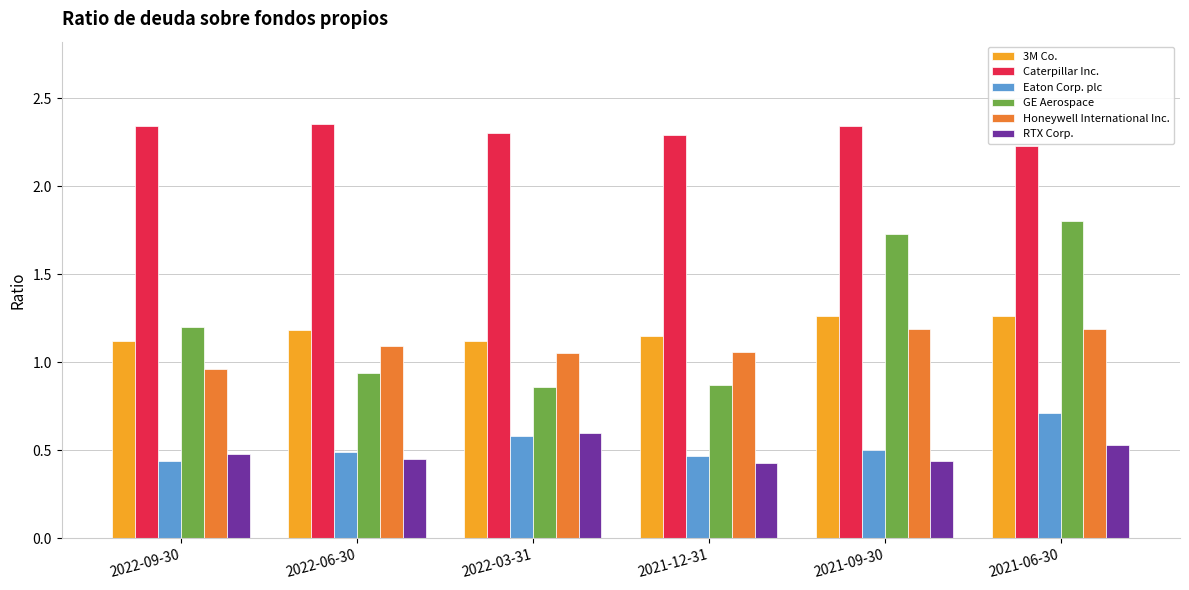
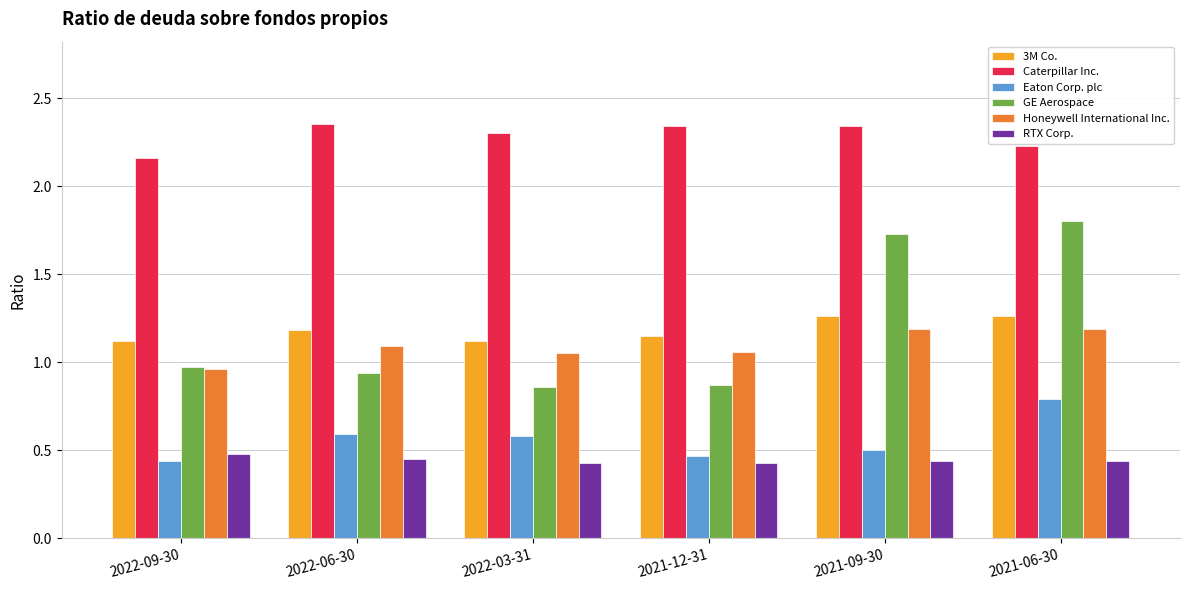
  {
    "Caterpillar Inc.": {
-     "2022-09-30": 2.34,
+     "2022-09-30": 2.16,
      "2022-06-30": 2.35,
      "2022-03-31": 2.30,
-     "2021-12-31": 2.29,
+     "2021-12-31": 2.34,
      "2021-09-30": 2.34,
      "2021-06-30": 2.23
    },
    "Eaton Corp. plc": {
      "2022-09-30": 0.44,
-     "2022-06-30": 0.49,
+     "2022-06-30": 0.59,
      "2022-03-31": 0.58,
      "2021-12-31": 0.47,
      "2021-09-30": 0.50,
-     "2021-06-30": 0.71
+     "2021-06-30": 0.79
    },
    "GE Aerospace": {
-     "2022-09-30": 1.20,
+     "2022-09-30": 0.97,
      "2022-06-30": 0.94,
      "2022-03-31": 0.86,
      "2021-12-31": 0.87,
      "2021-09-30": 1.73,
      "2021-06-30": 1.80
    },
    "RTX Corp.": {
      "2022-09-30": 0.48,
      "2022-06-30": 0.45,
-     "2022-03-31": 0.60,
+     "2022-03-31": 0.43,
      "2021-12-31": 0.43,
      "2021-09-30": 0.44,
-     "2021-06-30": 0.53
+     "2021-06-30": 0.44
    }
  }
